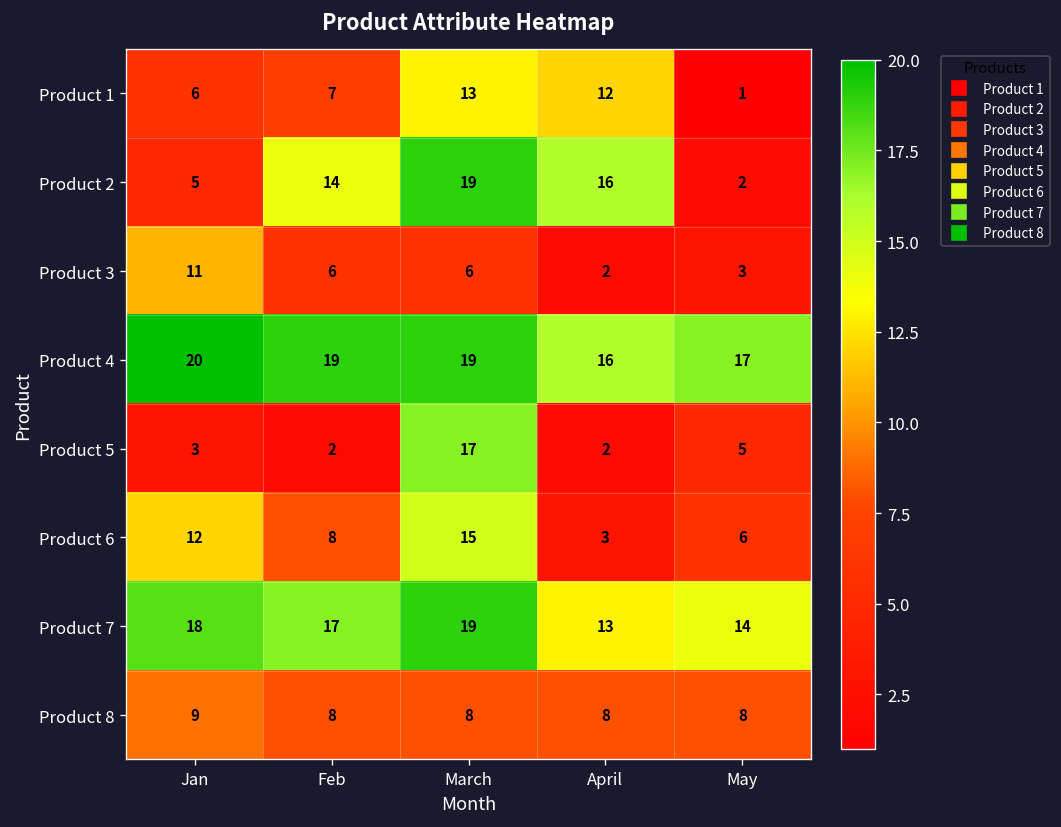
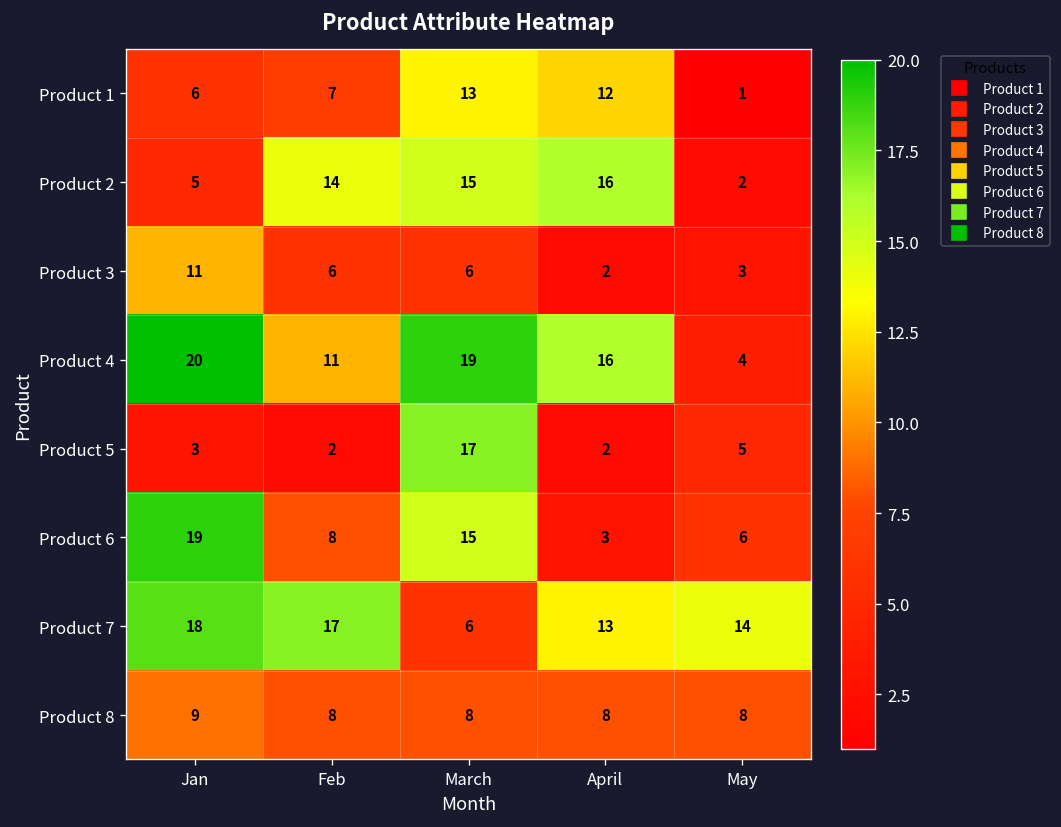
  {
    "Product 1": {
      "Jan": 6,
      "Feb": 7,
      "March": 13,
      "April": 12,
      "May": 1
    },
    "Product 2": {
      "Jan": 5,
      "Feb": 14,
-     "March": 19,
+     "March": 15,
      "April": 16,
      "May": 2
    },
    "Product 3": {
      "Jan": 11,
      "Feb": 6,
      "March": 6,
      "April": 2,
      "May": 3
    },
    "Product 4": {
      "Jan": 20,
-     "Feb": 19,
+     "Feb": 11,
      "March": 19,
      "April": 16,
-     "May": 17
+     "May": 4
    },
    "Product 5": {
      "Jan": 3,
      "Feb": 2,
      "March": 17,
      "April": 2,
      "May": 5
    },
    "Product 6": {
-     "Jan": 12,
+     "Jan": 19,
      "Feb": 8,
      "March": 15,
      "April": 3,
      "May": 6
    },
    "Product 7": {
      "Jan": 18,
      "Feb": 17,
-     "March": 19,
+     "March": 6,
      "April": 13,
      "May": 14
    },
    "Product 8": {
      "Jan": 9,
      "Feb": 8,
      "March": 8,
      "April": 8,
      "May": 8
    }
  }
